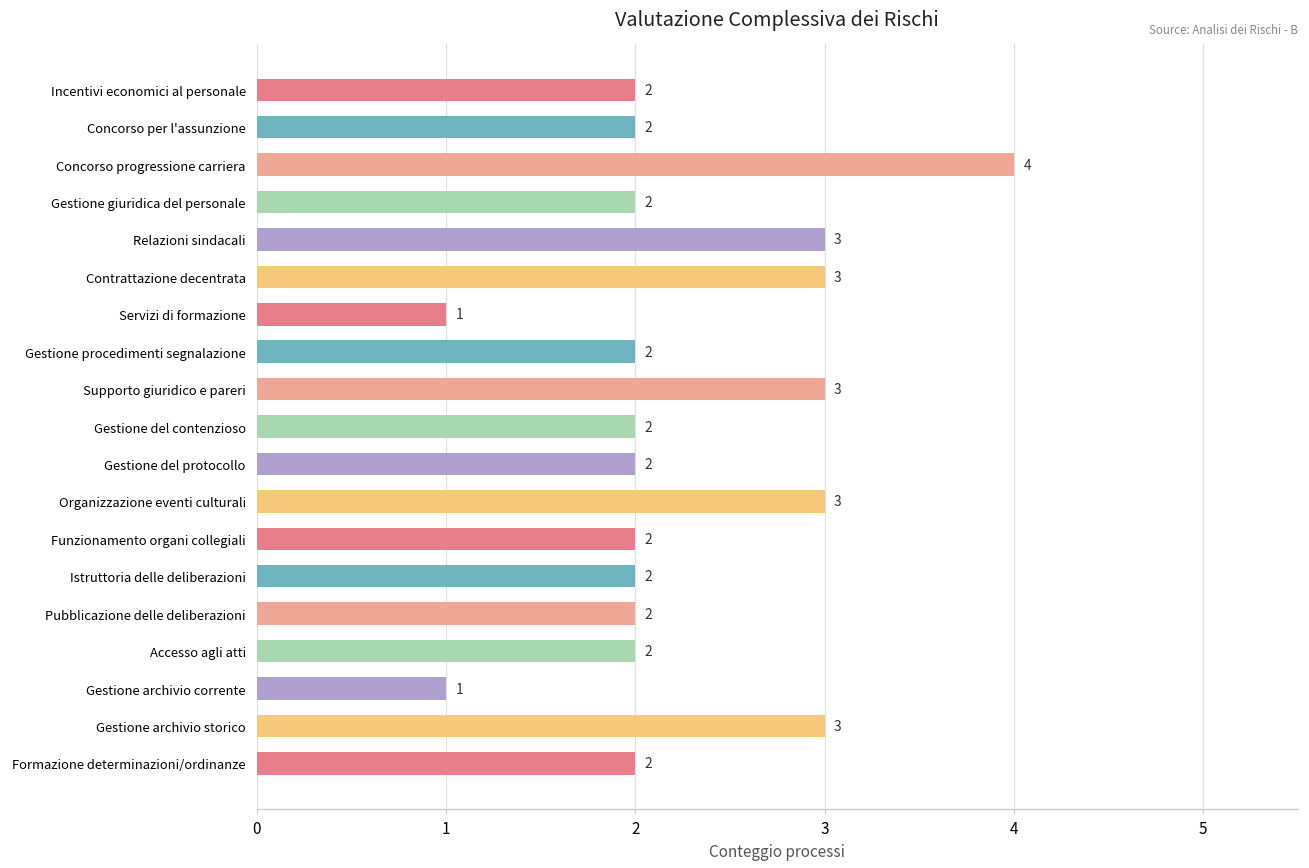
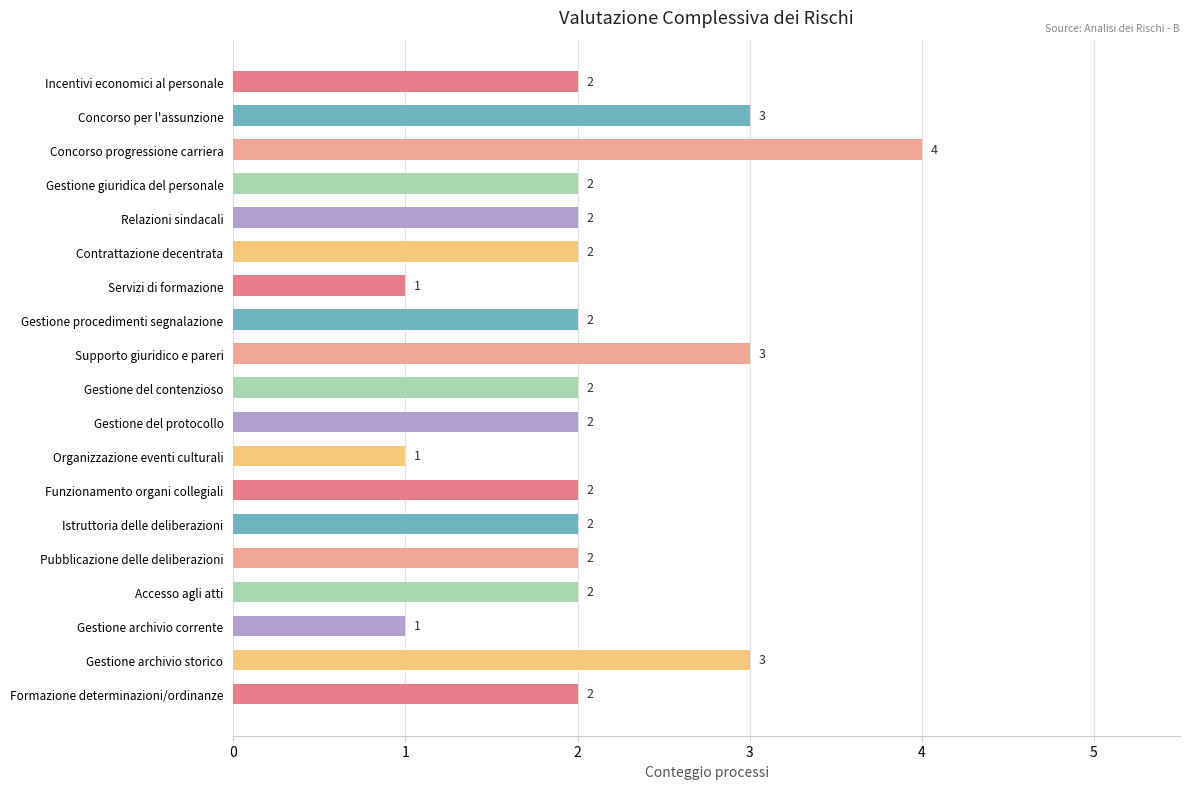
  {
    "Incentivi economici al personale": 2,
-   "Concorso per l'assunzione": 2,
+   "Concorso per l'assunzione": 3,
    "Concorso progressione carriera": 4,
    "Gestione giuridica del personale": 2,
-   "Relazioni sindacali": 3,
-   "Contrattazione decentrata": 3,
+   "Relazioni sindacali": 2,
+   "Contrattazione decentrata": 2,
    "Servizi di formazione": 1,
    "Gestione procedimenti segnalazione": 2,
    "Supporto giuridico e pareri": 3,
    "Gestione del contenzioso": 2,
    "Gestione del protocollo": 2,
-   "Organizzazione eventi culturali": 3,
+   "Organizzazione eventi culturali": 1,
    "Funzionamento organi collegiali": 2,
    "Istruttoria delle deliberazioni": 2,
    "Pubblicazione delle deliberazioni": 2,
    "Accesso agli atti": 2,
    "Gestione archivio corrente": 1,
    "Gestione archivio storico": 3,
    "Formazione determinazioni/ordinanze": 2
  }
